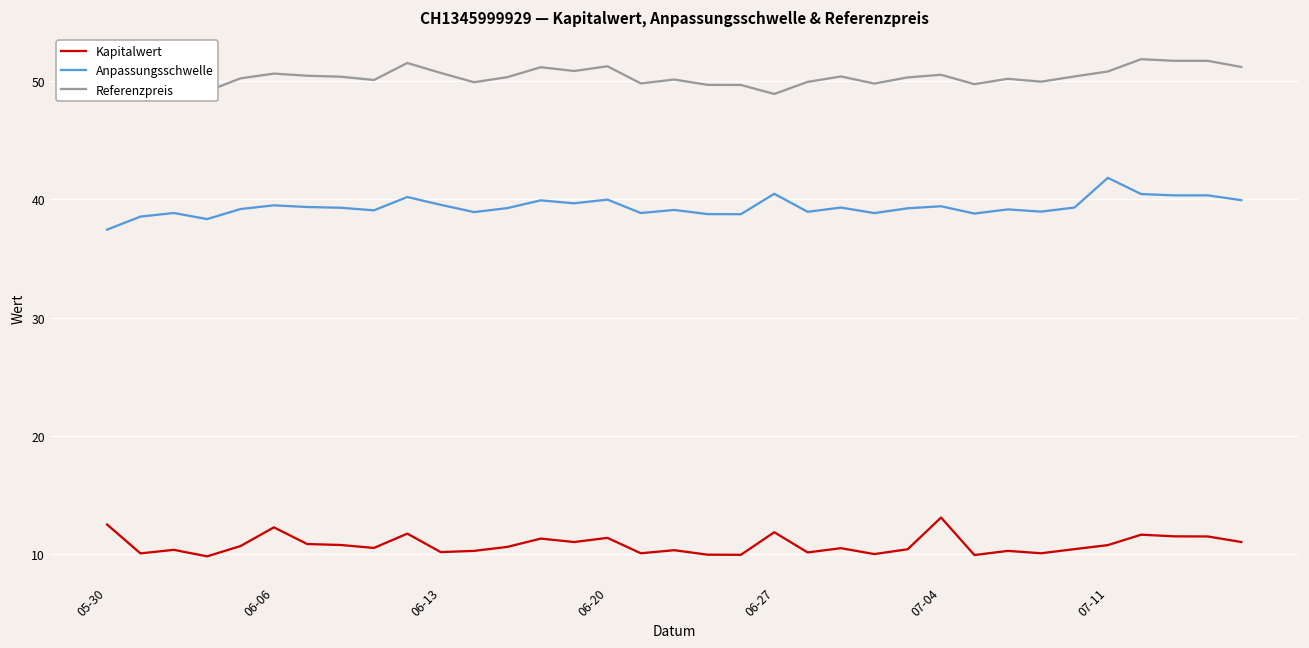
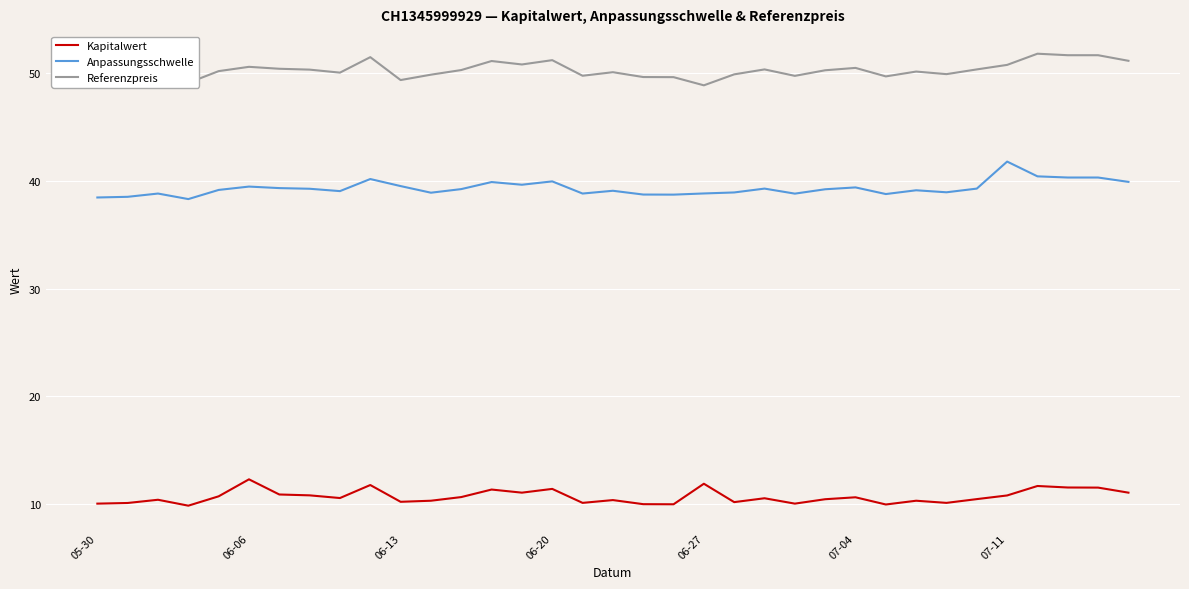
  {
    "Kapitalwert": {
-     "05-30": 12.5,
+     "05-30": 10.0,
      "06-06": 12.3,
      "06-13": 10.2,
      "06-20": 11.4,
      "06-27": 11.9,
-     "07-04": 13.1,
+     "07-04": 10.6,
      "07-11": 10.8
    },
    "Anpassungsschwelle": {
-     "05-30": 37.4,
+     "05-30": 38.5,
      "06-06": 39.5,
      "06-13": 39.5,
      "06-20": 40.0,
-     "06-27": 40.5,
+     "06-27": 38.8,
      "07-04": 39.4,
      "07-11": 41.8
    },
    "Referenzpreis": {
      "06-06": 50.6,
-     "06-13": 50.7,
+     "06-13": 49.4,
      "06-20": 51.2,
      "06-27": 48.9,
      "07-04": 50.5,
      "07-11": 50.8
    }
  }
